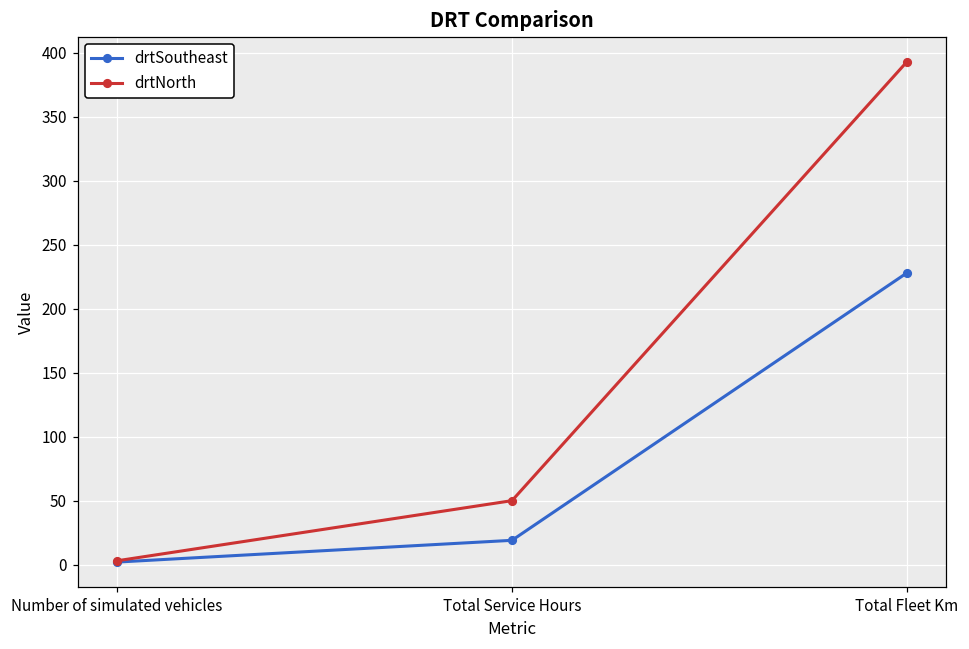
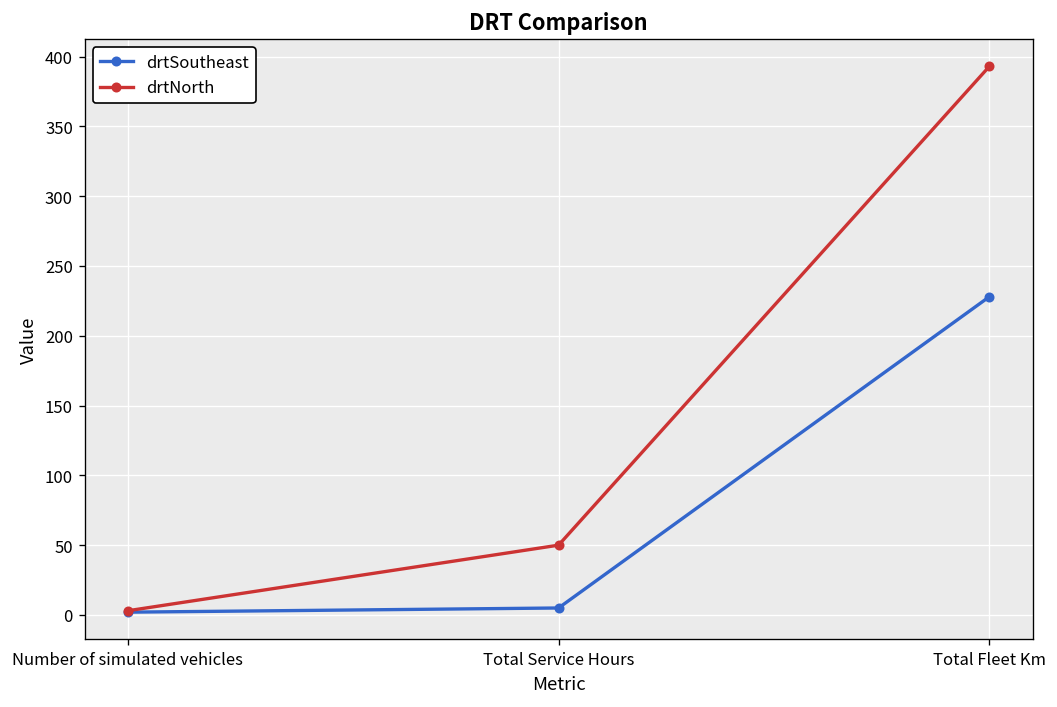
  {
    "drtSoutheast": {
-     "Total Service Hours": 19,
+     "Total Service Hours": 5,
      "Total Fleet Km": 228
    },
    "drtNorth": {
      "Total Service Hours": 50,
      "Total Fleet Km": 393
    }
  }
